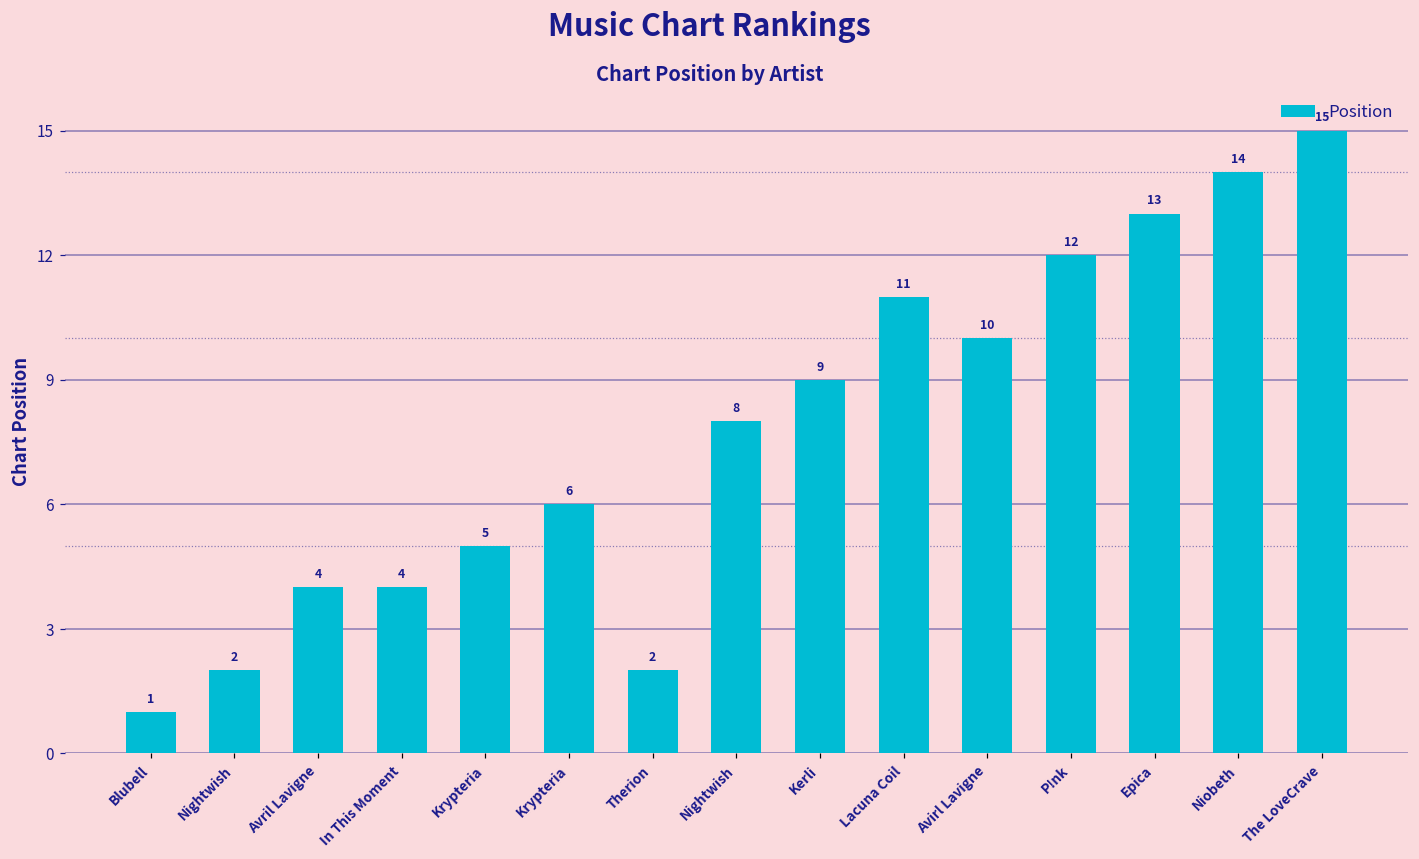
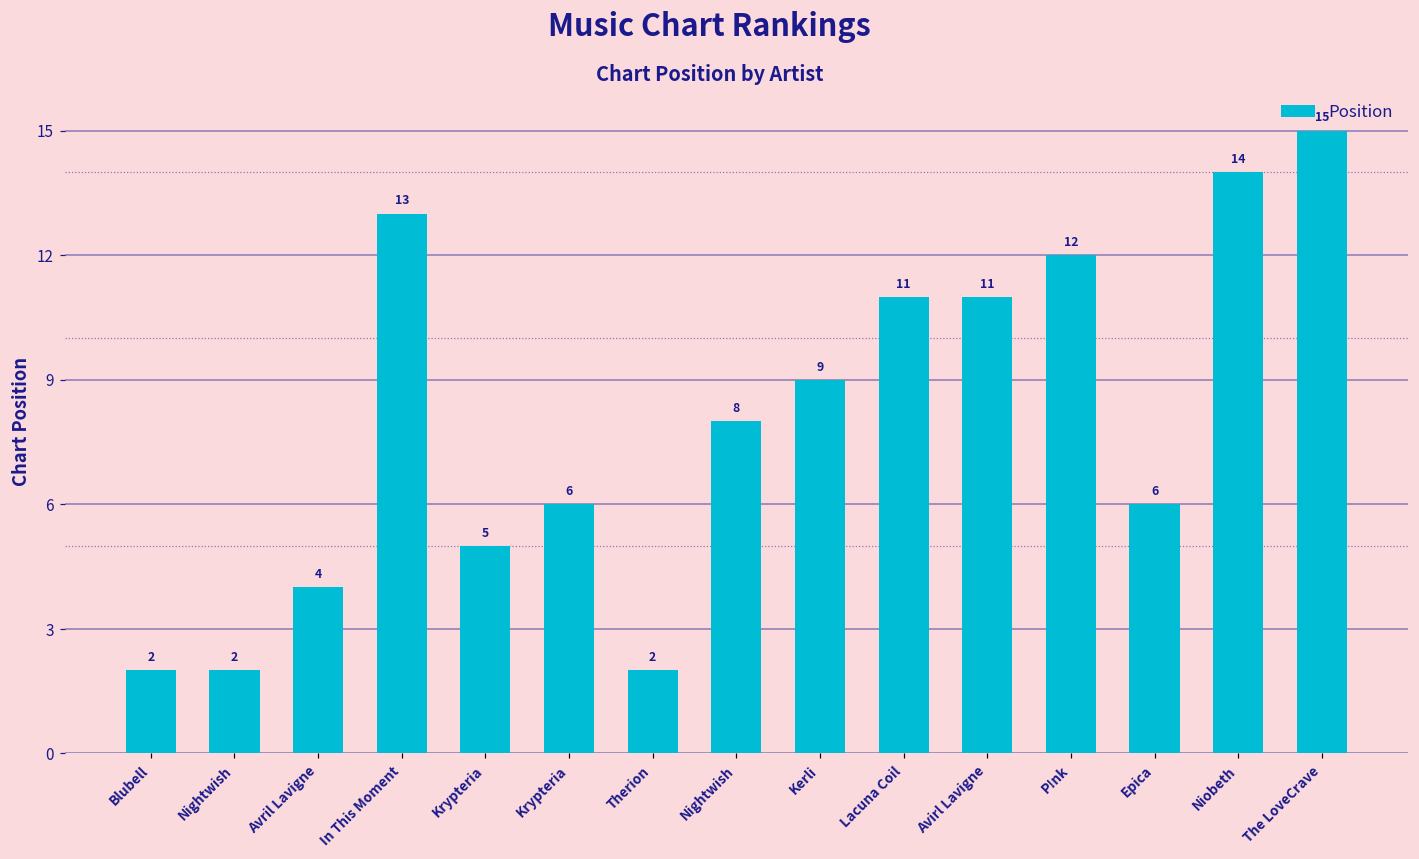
  {
-   "Blubell": 1,
+   "Blubell": 2,
    "Avril Lavigne": 4,
-   "In This Moment": 4,
+   "In This Moment": 13,
    "Therion": 2,
    "Kerli": 9,
    "Lacuna Coil": 11,
-   "Avirl Lavigne": 10,
+   "Avirl Lavigne": 11,
    "P!nk": 12,
-   "Epica": 13,
+   "Epica": 6,
    "Niobeth": 14,
    "The LoveCrave": 15
  }
